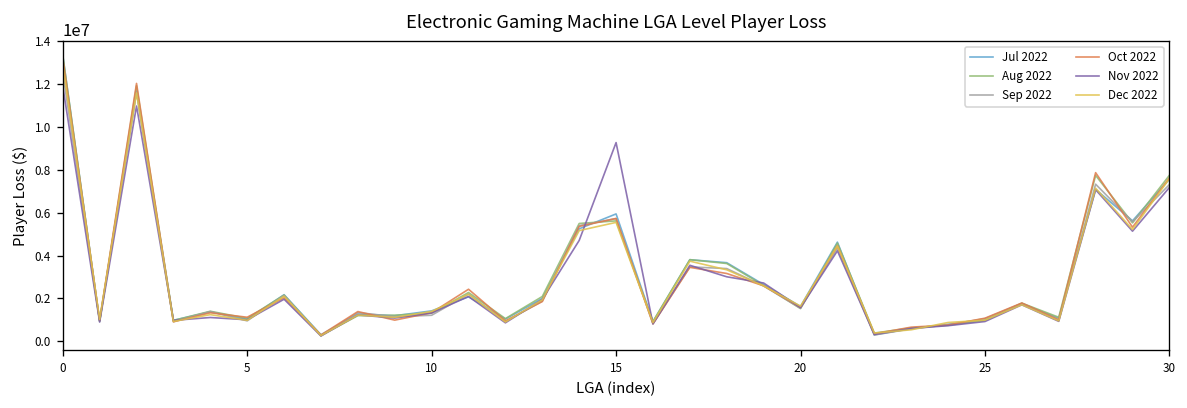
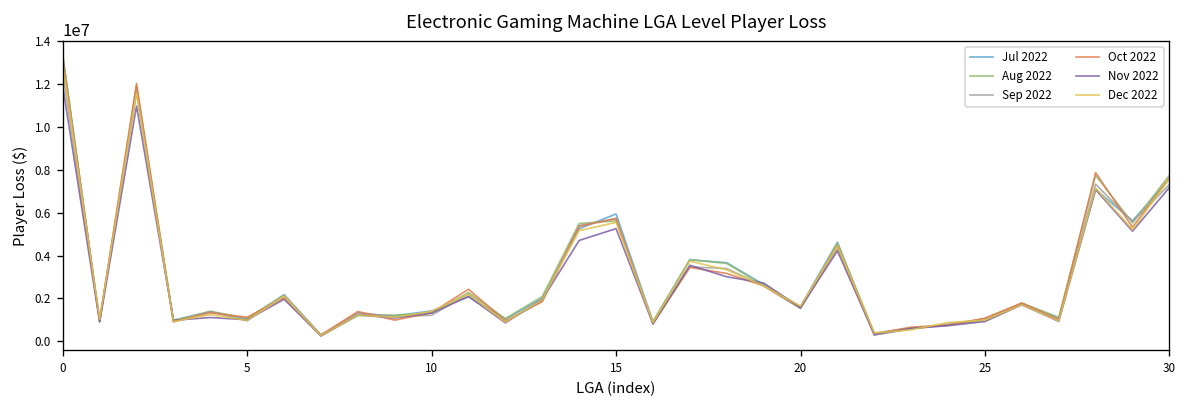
  {
    "Jul 2022": {
      "15": 5900000
    },
    "Nov 2022": {
      "0": 11900000,
-     "15": 9300000
+     "15": 5300000
    },
    "Dec 2022": {
      "0": 12900000
    }
  }
